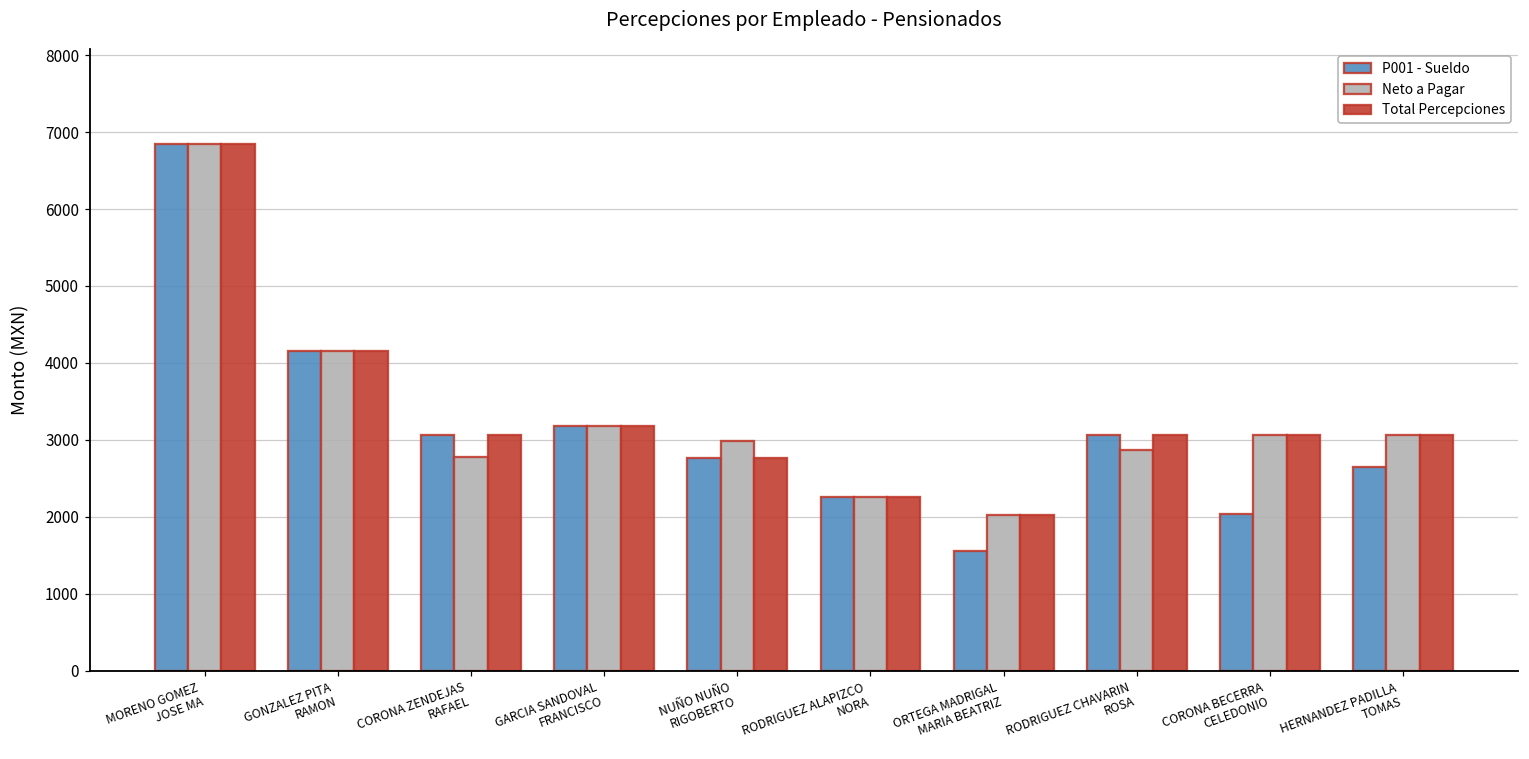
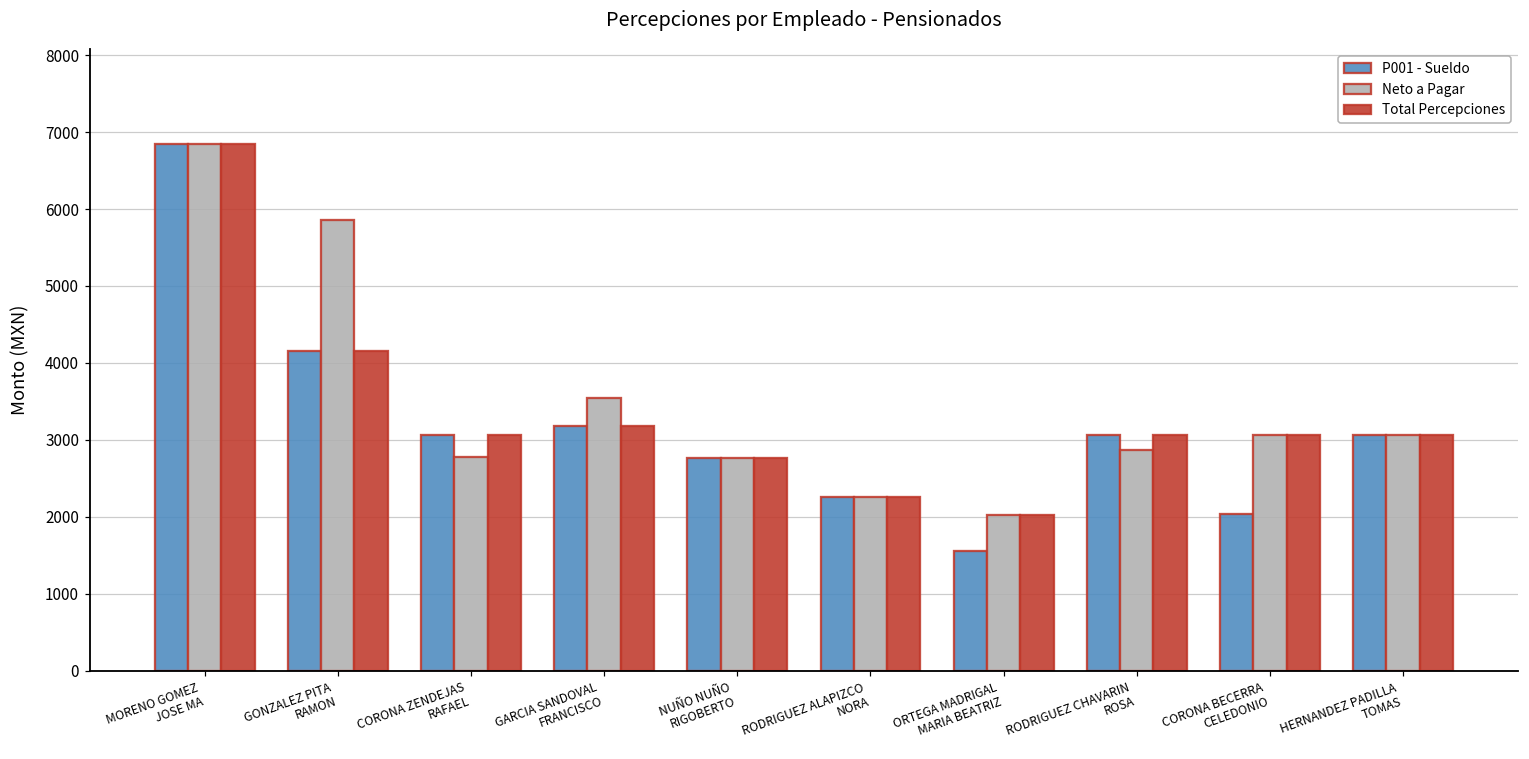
  {
    "P001 - Sueldo": {
      "MORENO GOMEZ JOSE MA": 6800,
      "GONZALEZ PITA RAMON": 4200,
      "CORONA ZENDEJAS RAFAEL": 3100,
      "GARCIA SANDOVAL FRANCISCO": 3200,
      "NUÑO NUÑO RIGOBERTO": 2800,
      "RODRIGUEZ ALAPIZCO NORA": 2300,
      "ORTEGA MADRIGAL MARIA BEATRIZ": 1600,
      "RODRIGUEZ CHAVARIN ROSA": 3100,
      "CORONA BECERRA CELEDONIO": 2000,
-     "HERNANDEZ PADILLA TOMAS": 2600
+     "HERNANDEZ PADILLA TOMAS": 3100
    },
    "Neto a Pagar": {
      "MORENO GOMEZ JOSE MA": 6800,
-     "GONZALEZ PITA RAMON": 4200,
+     "GONZALEZ PITA RAMON": 5900,
      "CORONA ZENDEJAS RAFAEL": 2800,
-     "GARCIA SANDOVAL FRANCISCO": 3200,
-     "NUÑO NUÑO RIGOBERTO": 3000,
+     "GARCIA SANDOVAL FRANCISCO": 3500,
+     "NUÑO NUÑO RIGOBERTO": 2800,
      "RODRIGUEZ ALAPIZCO NORA": 2300,
      "ORTEGA MADRIGAL MARIA BEATRIZ": 2000,
      "RODRIGUEZ CHAVARIN ROSA": 2900,
      "CORONA BECERRA CELEDONIO": 3100,
      "HERNANDEZ PADILLA TOMAS": 3100
    },
    "Total Percepciones": {
      "MORENO GOMEZ JOSE MA": 6800,
      "GONZALEZ PITA RAMON": 4200,
      "CORONA ZENDEJAS RAFAEL": 3100,
      "GARCIA SANDOVAL FRANCISCO": 3200,
      "NUÑO NUÑO RIGOBERTO": 2800,
      "RODRIGUEZ ALAPIZCO NORA": 2300,
      "ORTEGA MADRIGAL MARIA BEATRIZ": 2000,
      "RODRIGUEZ CHAVARIN ROSA": 3100,
      "CORONA BECERRA CELEDONIO": 3100,
      "HERNANDEZ PADILLA TOMAS": 3100
    }
  }
